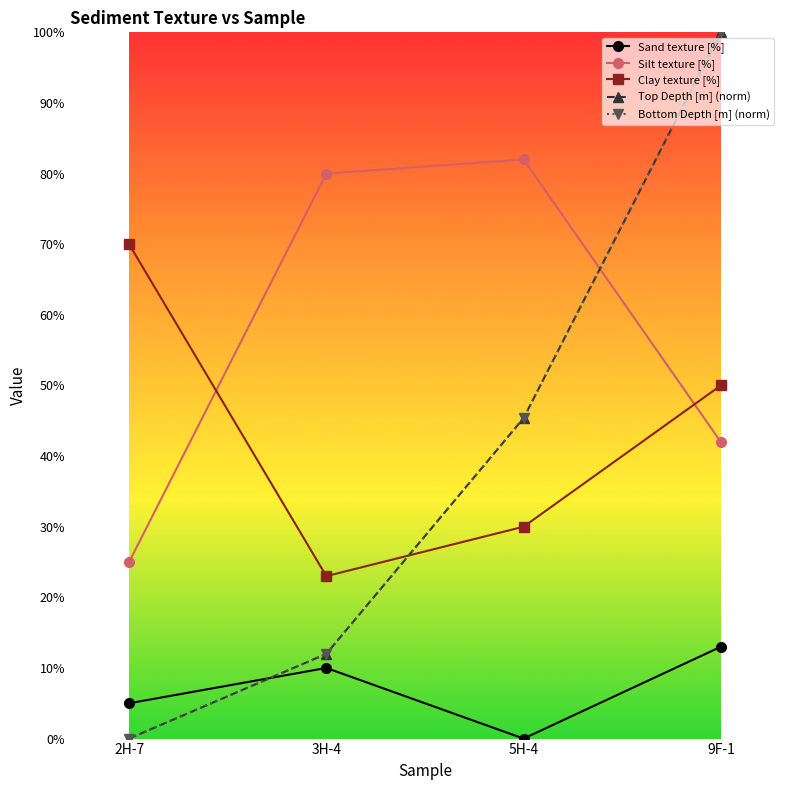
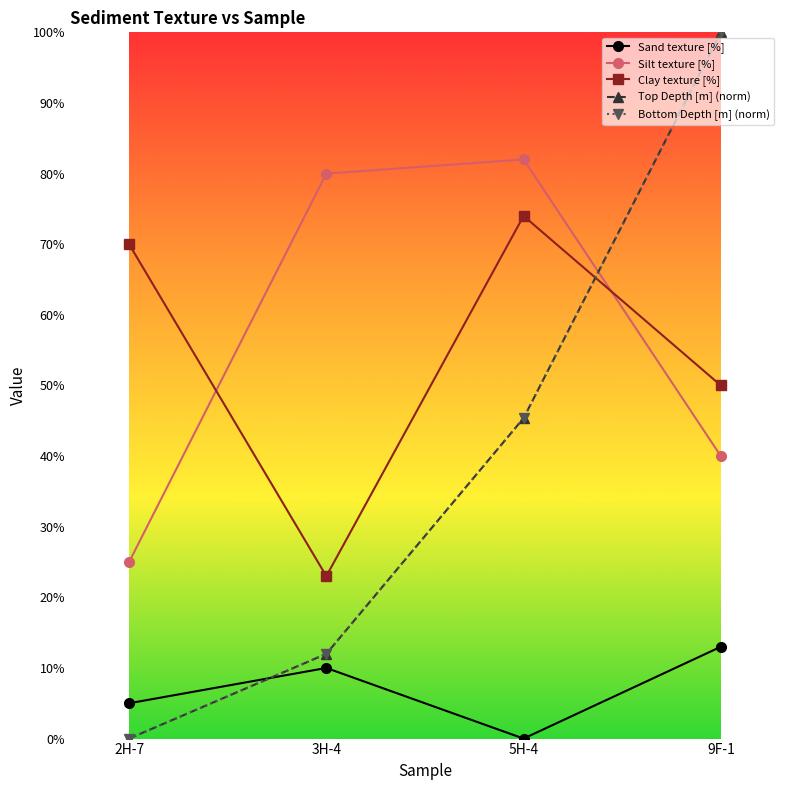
  {
    "Sand texture [%]": {
      "2H-7": "5%",
      "3H-4": "10%",
      "5H-4": "0%",
      "9F-1": "13%"
    },
    "Silt texture [%]": {
      "2H-7": "25%",
      "3H-4": "80%",
      "5H-4": "82%",
-     "9F-1": "42%"
+     "9F-1": "40%"
    },
    "Clay texture [%]": {
      "2H-7": "70%",
      "3H-4": "23%",
-     "5H-4": "30%",
+     "5H-4": "74%",
      "9F-1": "50%"
    },
    "Bottom Depth [m] (norm)": {
      "2H-7": "0%",
      "3H-4": "12%",
      "5H-4": "45%",
      "9F-1": "100%"
    }
  }
